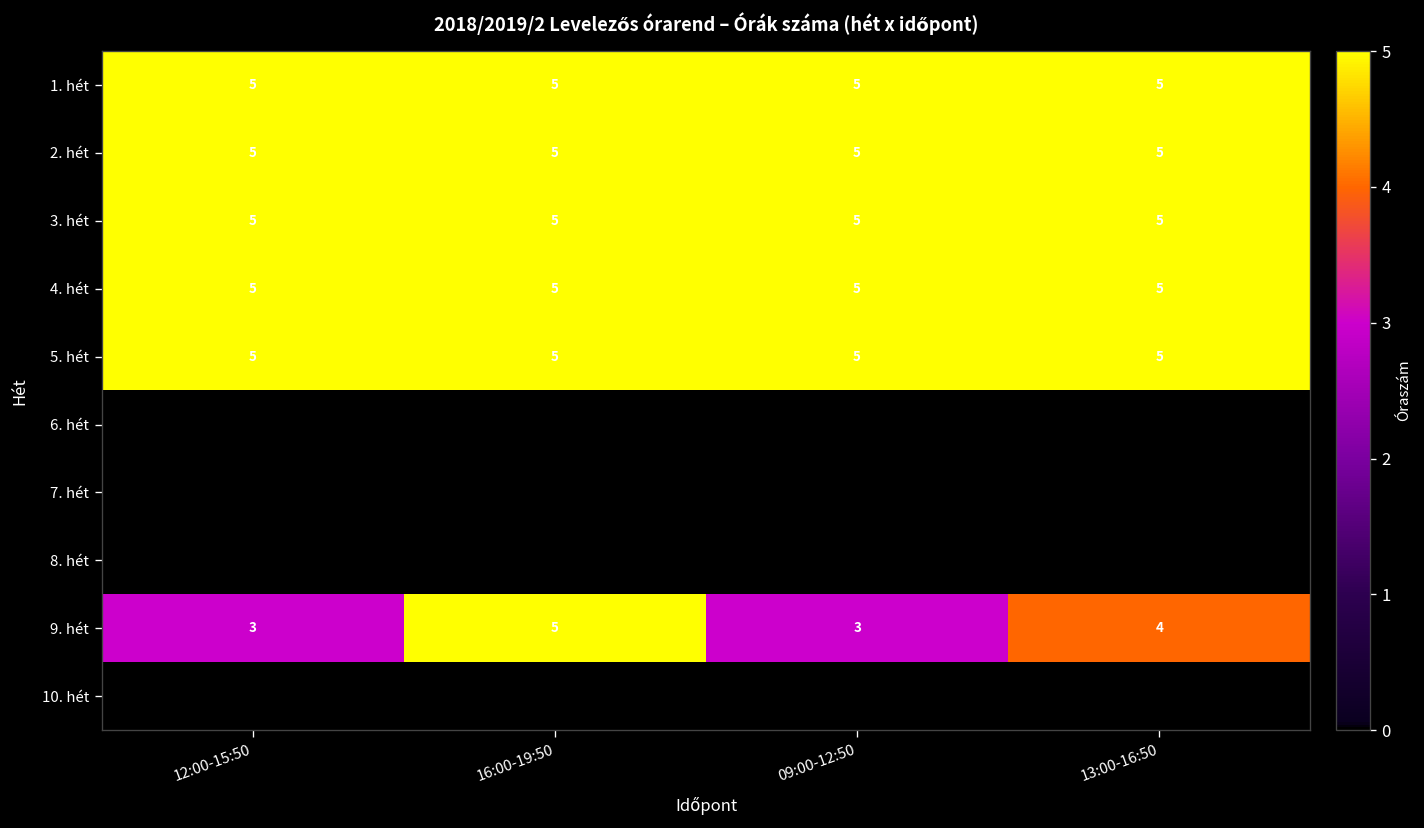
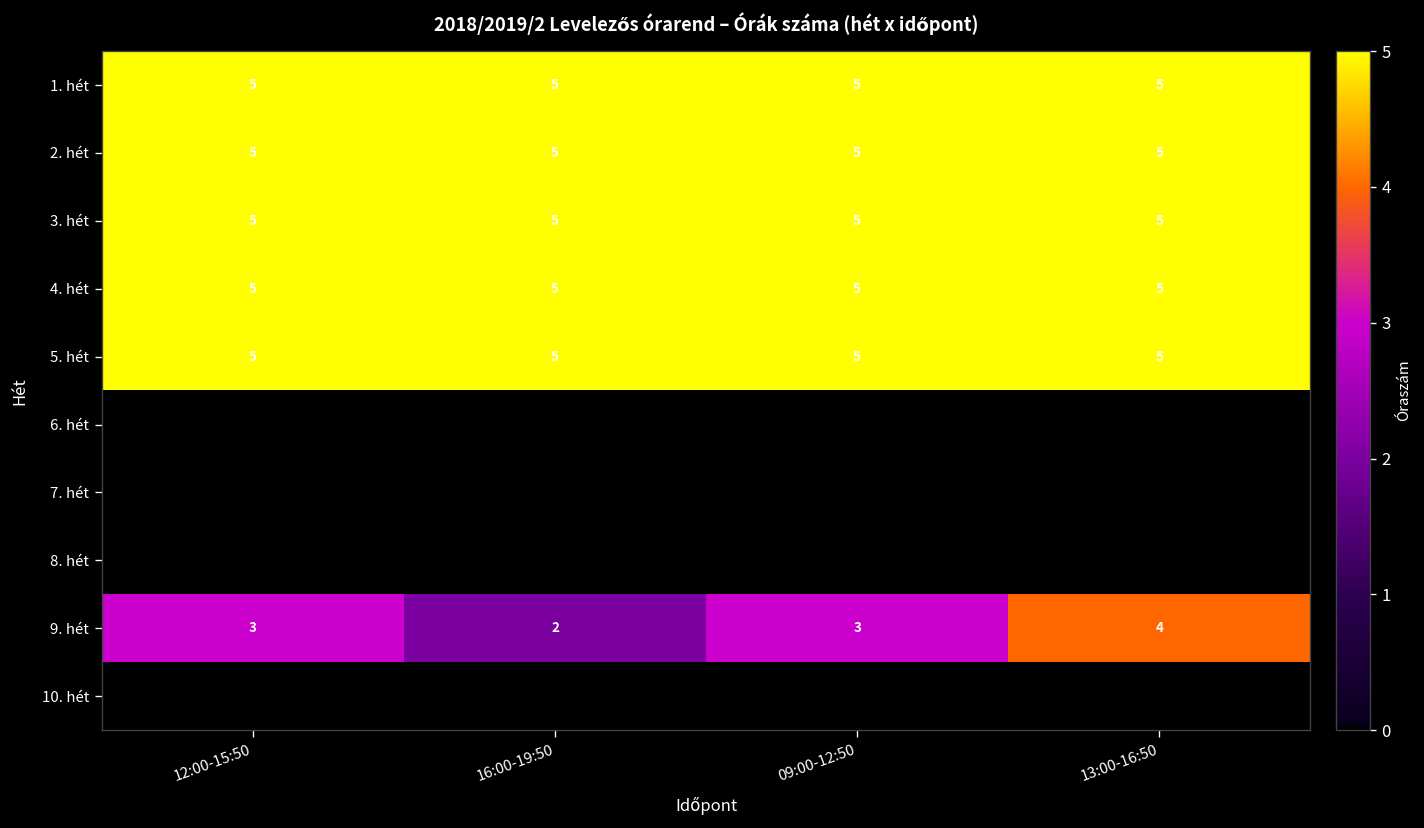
  {
    "1. hét": {
      "12:00-15:50": 5,
      "16:00-19:50": 5,
      "09:00-12:50": 5,
      "13:00-16:50": 5
    },
    "2. hét": {
      "12:00-15:50": 5,
      "16:00-19:50": 5,
      "09:00-12:50": 5,
      "13:00-16:50": 5
    },
    "3. hét": {
      "12:00-15:50": 5,
      "16:00-19:50": 5,
      "09:00-12:50": 5,
      "13:00-16:50": 5
    },
    "4. hét": {
      "12:00-15:50": 5,
      "16:00-19:50": 5,
      "09:00-12:50": 5,
      "13:00-16:50": 5
    },
    "5. hét": {
      "12:00-15:50": 5,
      "16:00-19:50": 5,
      "09:00-12:50": 5,
      "13:00-16:50": 5
    },
    "9. hét": {
      "12:00-15:50": 3,
-     "16:00-19:50": 5,
+     "16:00-19:50": 2,
      "09:00-12:50": 3,
      "13:00-16:50": 4
    }
  }
